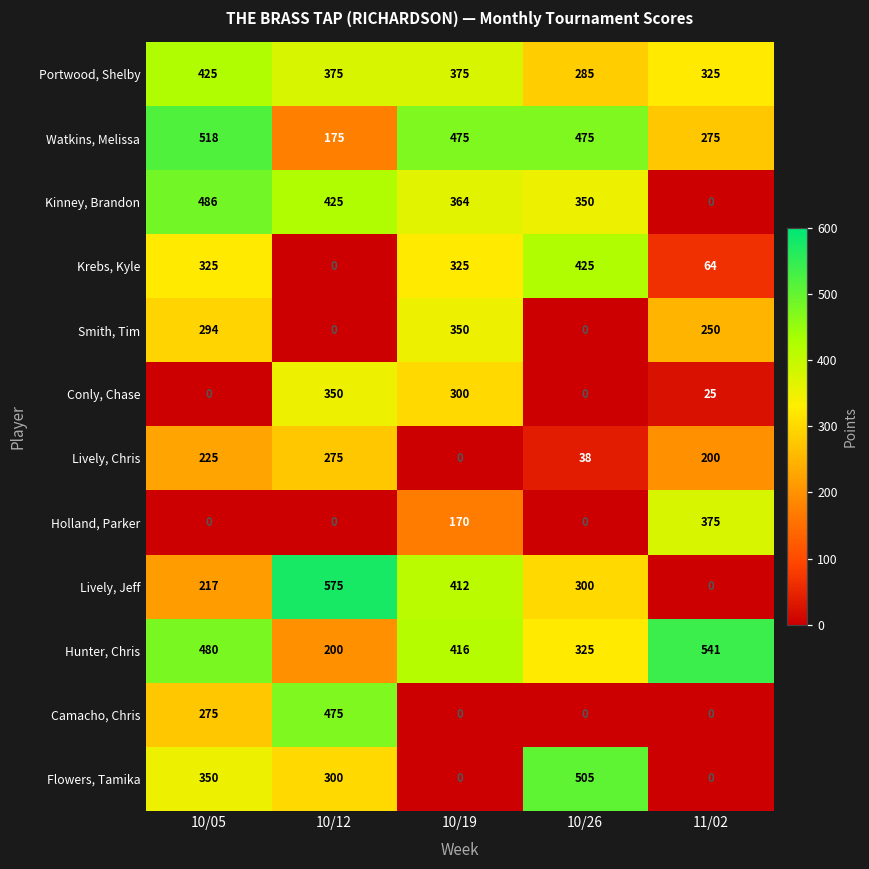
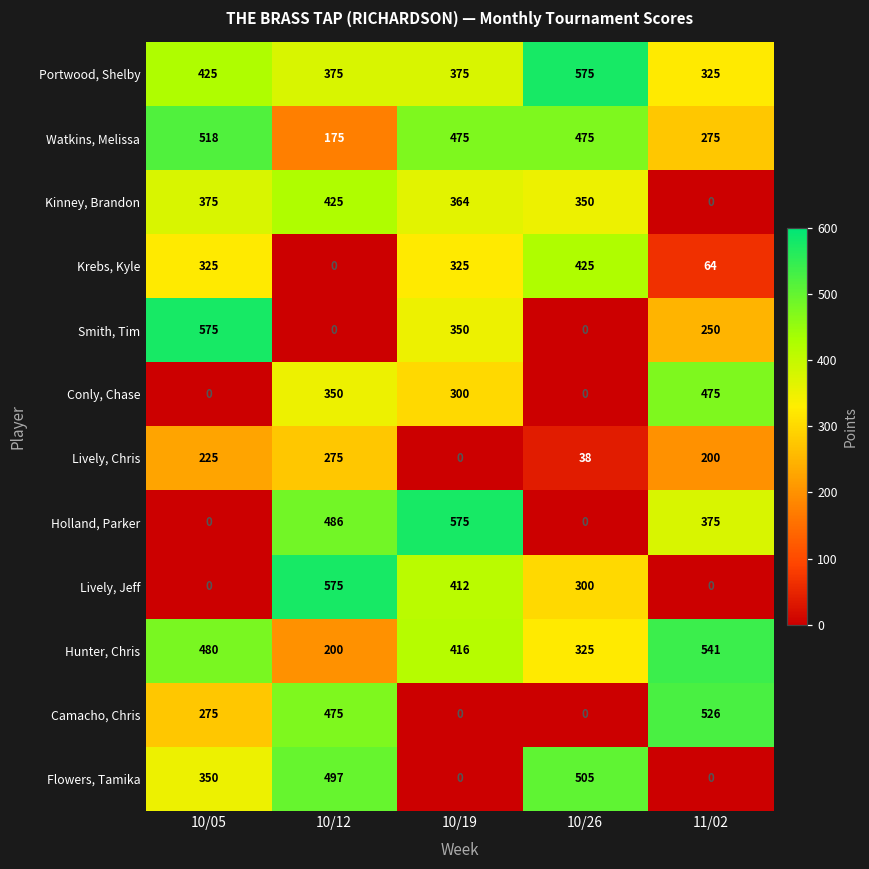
  {
    "Portwood, Shelby": {
      "10/05": 425,
      "10/12": 375,
      "10/19": 375,
-     "10/26": 285,
+     "10/26": 575,
      "11/02": 325
    },
    "Watkins, Melissa": {
      "10/05": 518,
      "10/12": 175,
      "10/19": 475,
      "10/26": 475,
      "11/02": 275
    },
    "Kinney, Brandon": {
-     "10/05": 486,
+     "10/05": 375,
      "10/12": 425,
      "10/19": 364,
      "10/26": 350,
      "11/02": 0
    },
    "Krebs, Kyle": {
      "10/05": 325,
      "10/12": 0,
      "10/19": 325,
      "10/26": 425,
      "11/02": 64
    },
    "Smith, Tim": {
-     "10/05": 294,
+     "10/05": 575,
      "10/12": 0,
      "10/19": 350,
      "10/26": 0,
      "11/02": 250
    },
    "Conly, Chase": {
      "10/05": 0,
      "10/12": 350,
      "10/19": 300,
      "10/26": 0,
-     "11/02": 25
+     "11/02": 475
    },
    "Lively, Chris": {
      "10/05": 225,
      "10/12": 275,
      "10/19": 0,
      "10/26": 38,
      "11/02": 200
    },
    "Holland, Parker": {
      "10/05": 0,
-     "10/12": 0,
-     "10/19": 170,
+     "10/12": 486,
+     "10/19": 575,
      "10/26": 0,
      "11/02": 375
    },
    "Lively, Jeff": {
-     "10/05": 217,
+     "10/05": 0,
      "10/12": 575,
      "10/19": 412,
      "10/26": 300,
      "11/02": 0
    },
    "Hunter, Chris": {
      "10/05": 480,
      "10/12": 200,
      "10/19": 416,
      "10/26": 325,
      "11/02": 541
    },
    "Camacho, Chris": {
      "10/05": 275,
      "10/12": 475,
      "10/19": 0,
      "10/26": 0,
-     "11/02": 0
+     "11/02": 526
    },
    "Flowers, Tamika": {
      "10/05": 350,
-     "10/12": 300,
+     "10/12": 497,
      "10/19": 0,
      "10/26": 505,
      "11/02": 0
    }
  }
